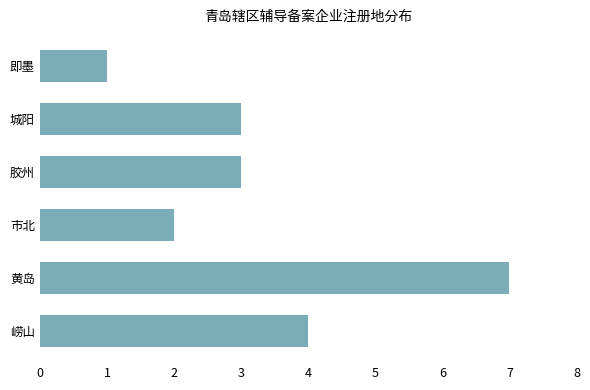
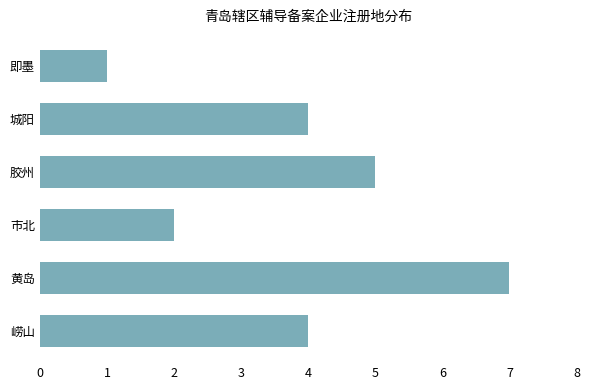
  {
    "即墨": 1,
-   "城阳": 3,
-   "胶州": 3,
+   "城阳": 4,
+   "胶州": 5,
    "市北": 2,
    "黄岛": 7,
    "崂山": 4
  }
